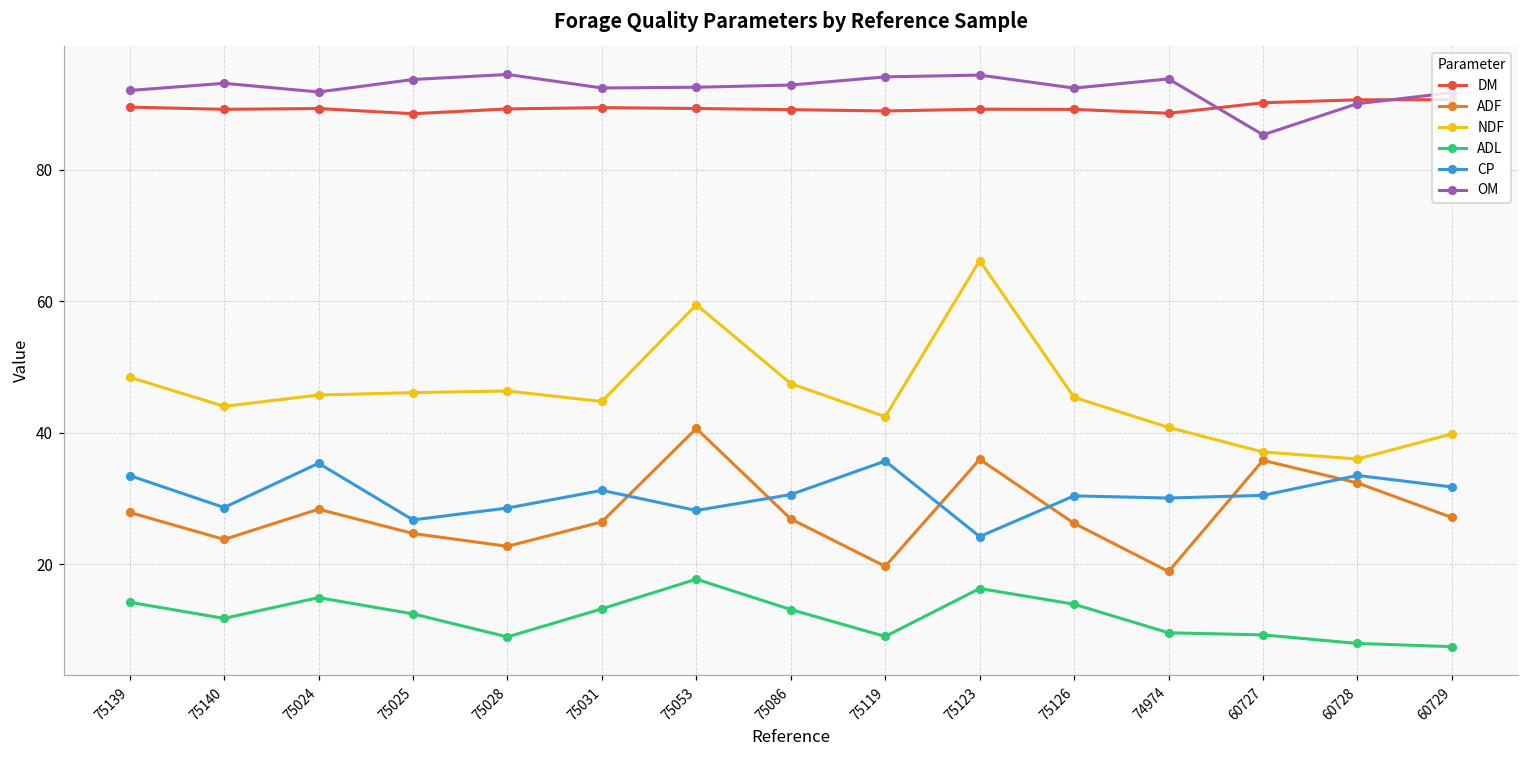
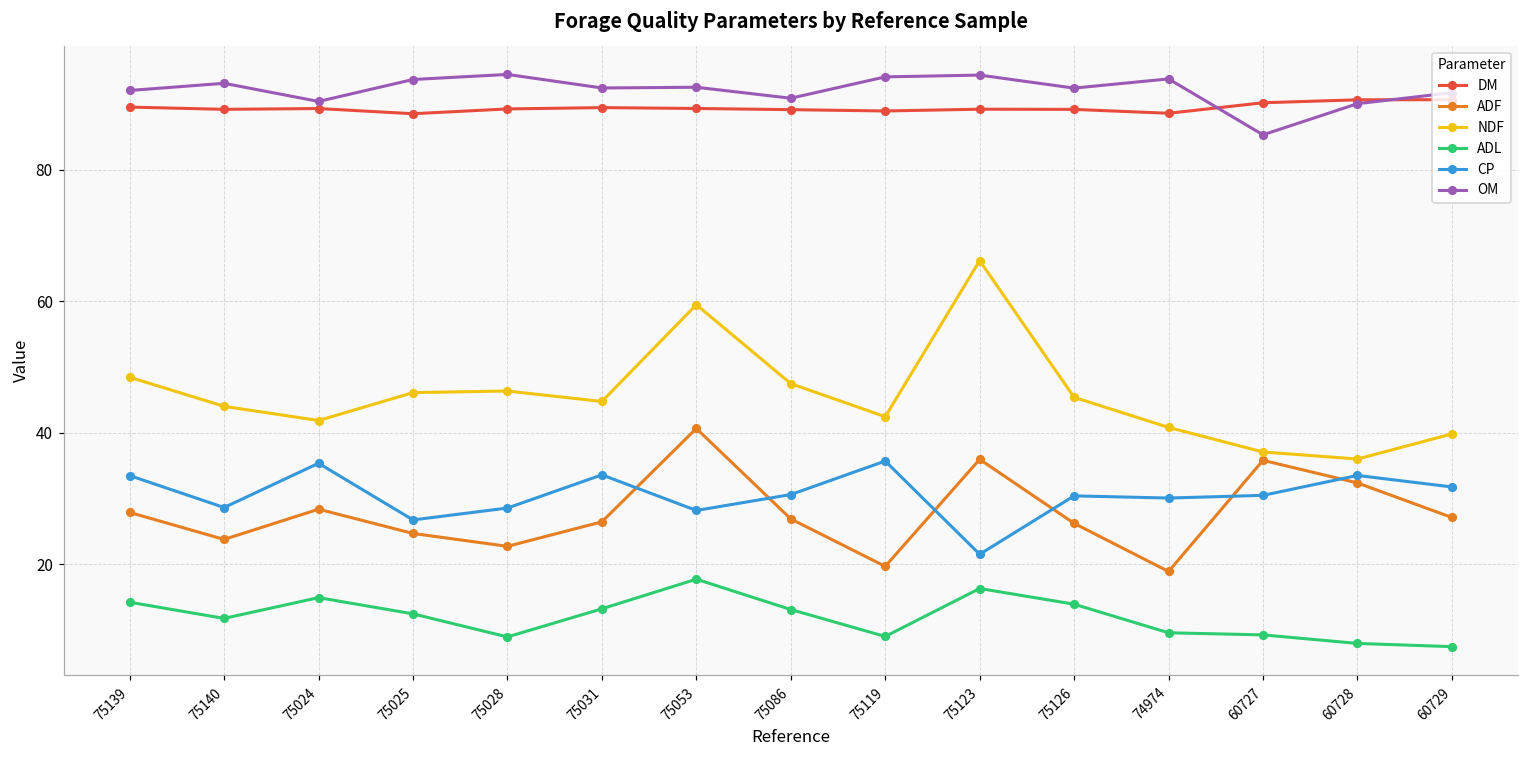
  {
    "NDF": {
      "75139": 48,
      "75140": 44,
-     "75024": 46,
+     "75024": 42,
      "75025": 46,
      "75028": 46,
      "75031": 45,
      "75053": 59,
      "75086": 47,
      "75119": 42,
      "75123": 66,
      "75126": 45,
      "74974": 41,
      "60727": 37,
      "60728": 36,
      "60729": 40
    },
    "ADL": {
      "75139": 14,
      "75140": 12,
      "75024": 15,
      "75025": 12,
      "75028": 9,
      "75031": 13,
      "75053": 18,
      "75086": 13,
      "75119": 9,
      "75123": 16,
      "75126": 14,
      "74974": 10,
      "60727": 9,
      "60728": 8,
      "60729": 7
    },
    "CP": {
      "75139": 33,
      "75140": 29,
      "75024": 35,
      "75025": 27,
      "75028": 29,
-     "75031": 31,
+     "75031": 34,
      "75053": 28,
      "75086": 31,
      "75119": 36,
-     "75123": 24,
+     "75123": 22,
      "75126": 30,
      "74974": 30,
      "60727": 30,
      "60728": 34,
      "60729": 32
    },
    "OM": {
      "75139": 92,
      "75140": 93,
-     "75024": 92,
+     "75024": 90,
      "75025": 94,
      "75028": 95,
      "75031": 92,
      "75053": 93,
-     "75086": 93,
+     "75086": 91,
      "75119": 94,
      "75123": 94,
      "75126": 92,
      "74974": 94,
      "60727": 85,
      "60728": 90
    }
  }
